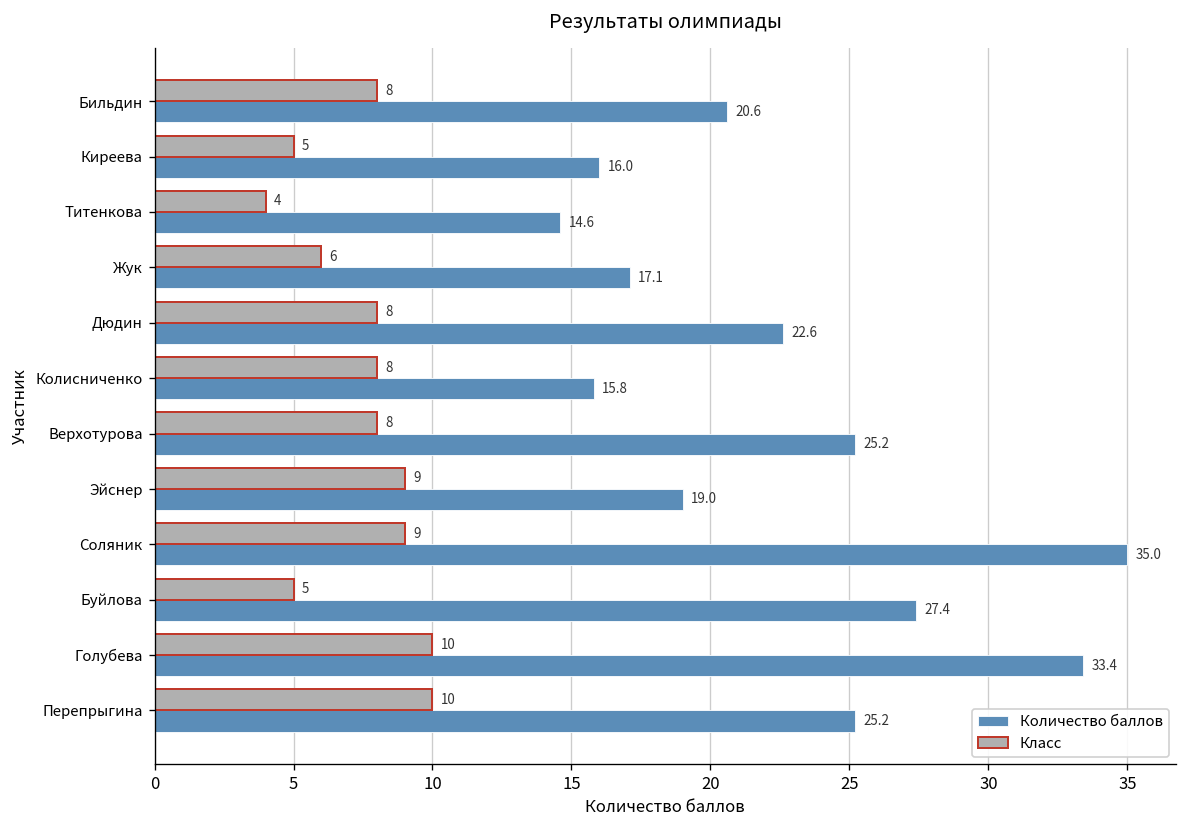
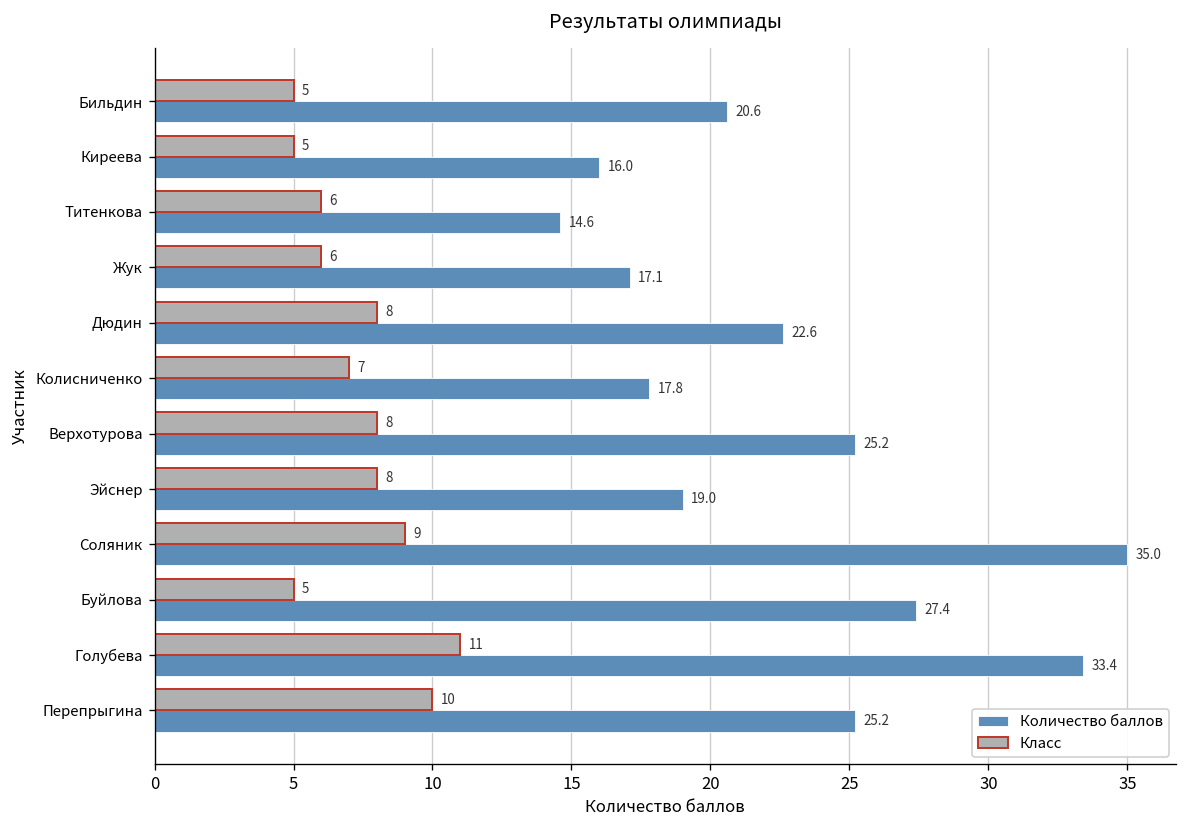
  {
    "Количество баллов": {
      "Бильдин": 20.6,
      "Киреева": 16.0,
      "Титенкова": 14.6,
      "Жук": 17.1,
      "Дюдин": 22.6,
-     "Колисниченко": 15.8,
+     "Колисниченко": 17.8,
      "Верхотурова": 25.2,
      "Эйснер": 19.0,
      "Соляник": 35.0,
      "Буйлова": 27.4,
      "Голубева": 33.4,
      "Перепрыгина": 25.2
    },
    "Класс": {
-     "Бильдин": 8,
+     "Бильдин": 5,
      "Киреева": 5,
-     "Титенкова": 4,
+     "Титенкова": 6,
      "Жук": 6,
      "Дюдин": 8,
-     "Колисниченко": 8,
+     "Колисниченко": 7,
      "Верхотурова": 8,
-     "Эйснер": 9,
+     "Эйснер": 8,
      "Соляник": 9,
      "Буйлова": 5,
-     "Голубева": 10,
+     "Голубева": 11,
      "Перепрыгина": 10
    }
  }
